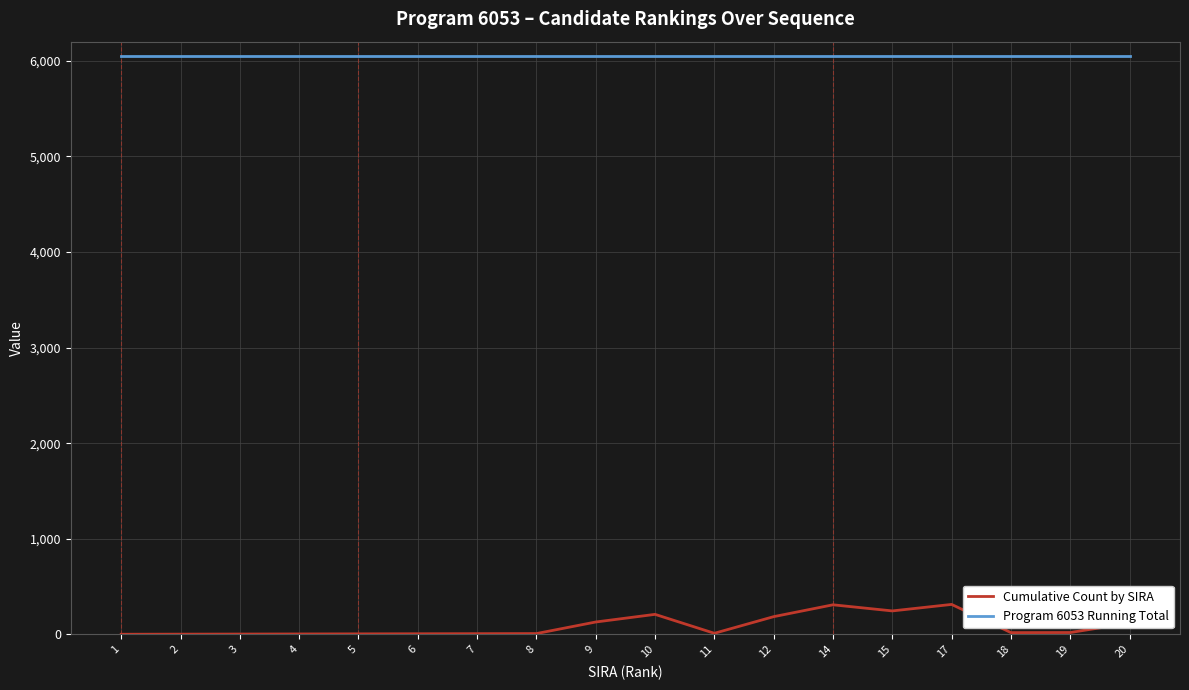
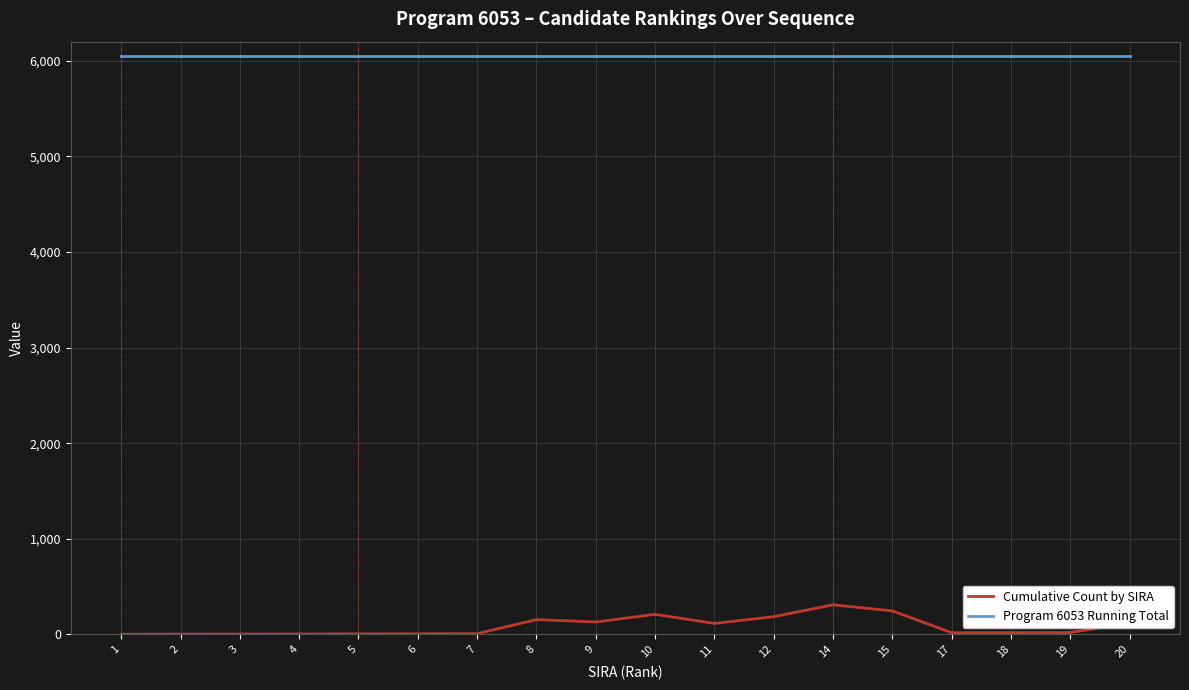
  {
    "Cumulative Count by SIRA": {
      "1": "0",
      "2": "0",
      "3": "0",
      "4": "0",
      "5": "0",
      "6": "0",
      "7": "0",
-     "8": "0",
+     "8": "200",
      "9": "100",
      "10": "200",
-     "11": "0",
+     "11": "100",
      "12": "200",
      "14": "300",
      "15": "200",
-     "17": "300",
+     "17": "0",
      "18": "0",
      "19": "0"
    },
    "Program 6053 Running Total": {
      "1": "6,100",
      "2": "6,100",
      "3": "6,100",
      "4": "6,100",
      "5": "6,100",
      "6": "6,100",
      "7": "6,100",
      "8": "6,100",
      "9": "6,100",
      "10": "6,100",
      "11": "6,100",
      "12": "6,100",
      "14": "6,100",
      "15": "6,100",
      "17": "6,100",
      "18": "6,100",
      "19": "6,100",
      "20": "6,100"
    }
  }
